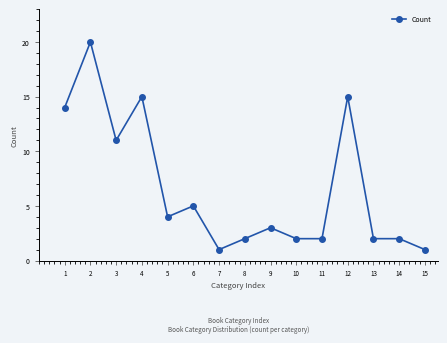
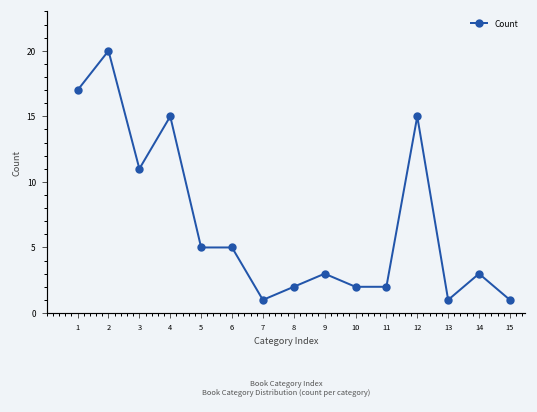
  {
-   "1": 14,
+   "1": 17,
    "2": 20,
    "3": 11,
    "4": 15,
-   "5": 4,
+   "5": 5,
    "6": 5,
    "7": 1,
    "8": 2,
    "9": 3,
    "10": 2,
    "11": 2,
    "12": 15,
-   "13": 2,
-   "14": 2,
+   "13": 1,
+   "14": 3,
    "15": 1
  }
